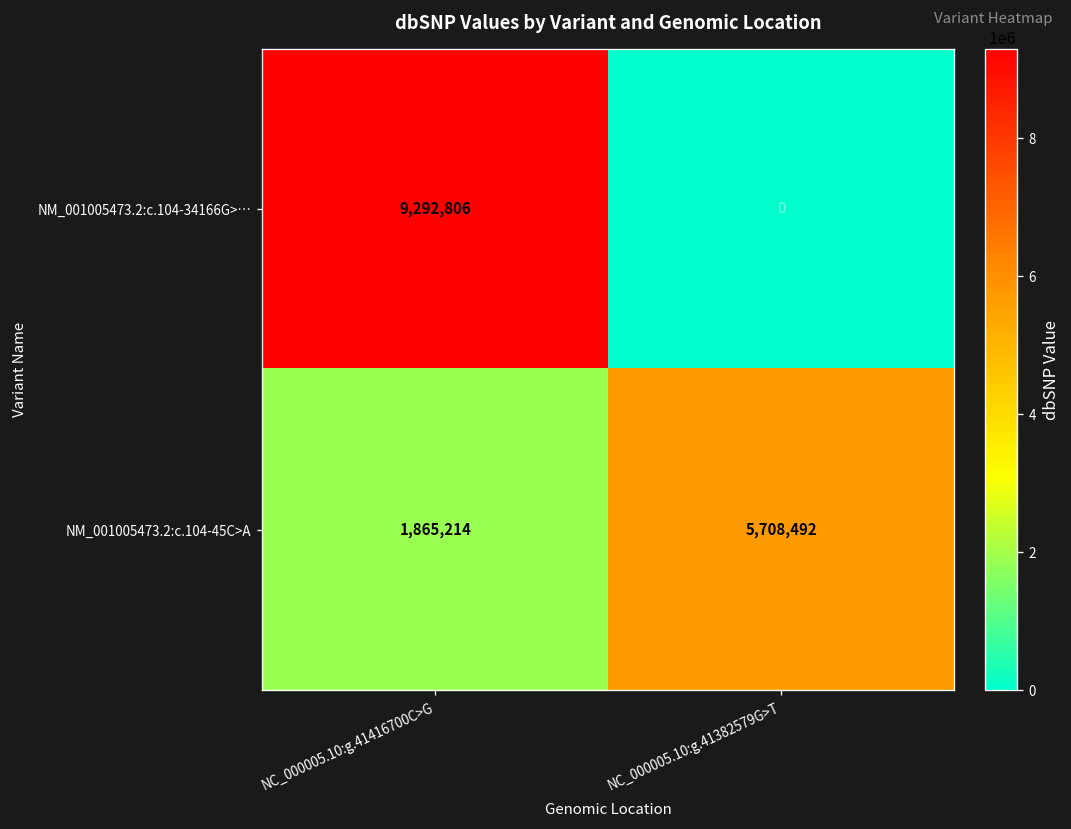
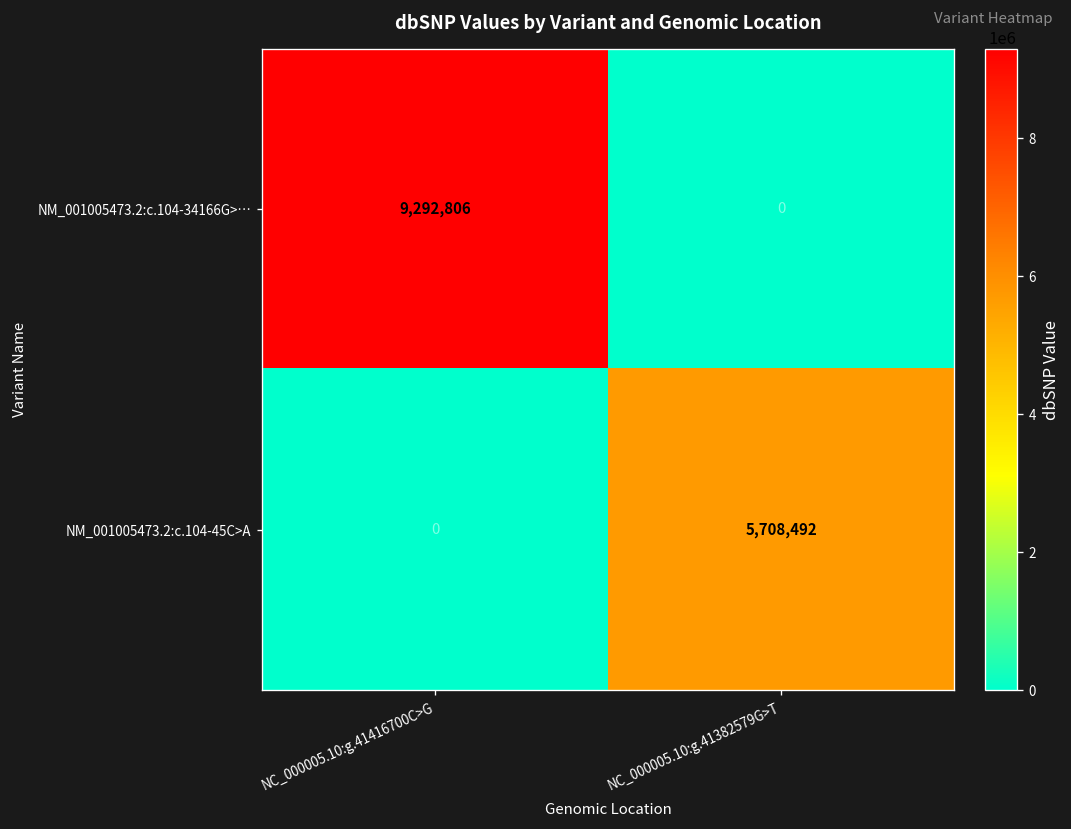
  {
    "NM_001005473.2:c.104-34166G>…": {
      "NC_000005.10:g.41416700C>G": "9,292,806",
      "NC_000005.10:g.41382579G>T": "0"
    },
    "NM_001005473.2:c.104-45C>A": {
-     "NC_000005.10:g.41416700C>G": "1,865,214",
+     "NC_000005.10:g.41416700C>G": "0",
      "NC_000005.10:g.41382579G>T": "5,708,492"
    }
  }
